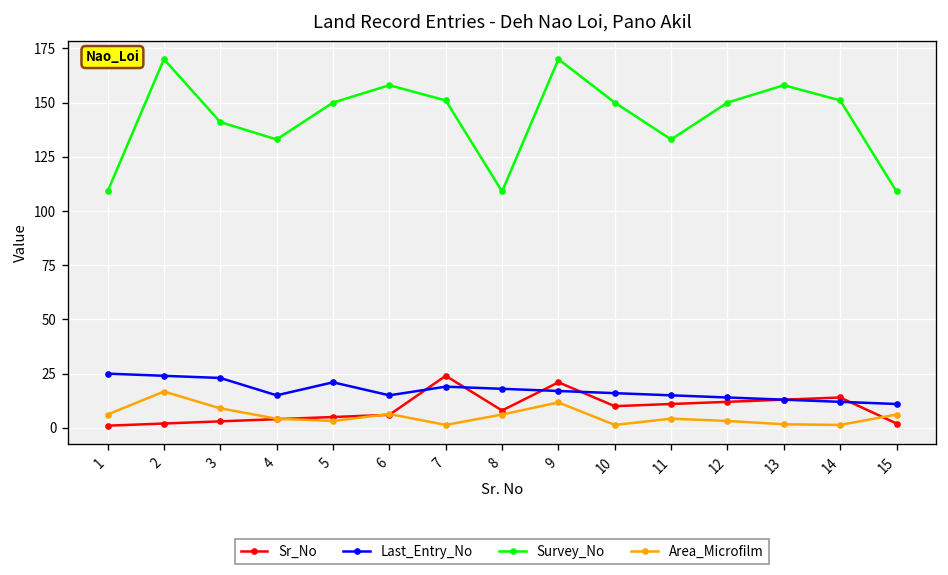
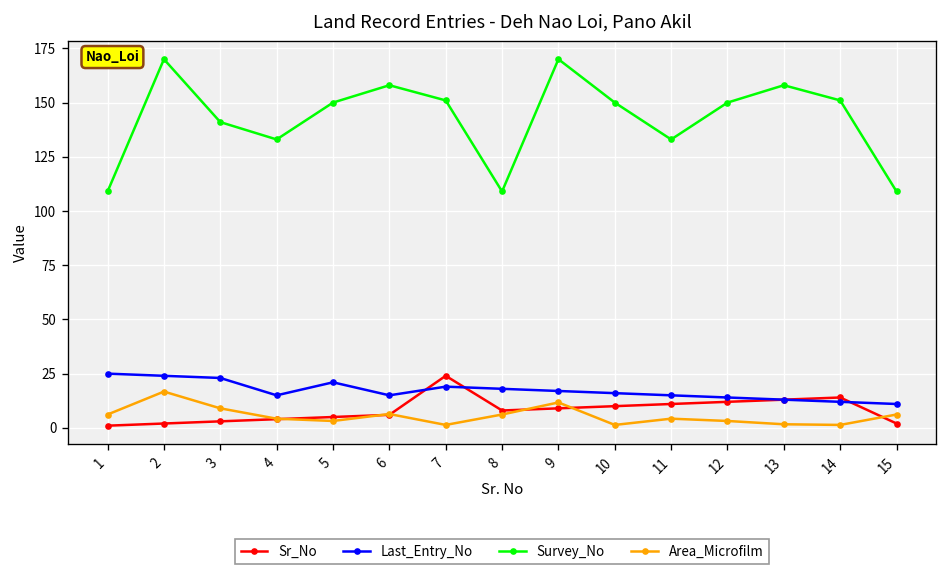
  {
    "Sr_No": {
      "1": 1,
      "2": 2,
      "3": 3,
      "5": 5,
      "7": 24,
      "8": 8,
-     "9": 21,
+     "9": 9,
      "10": 10,
      "11": 11,
      "12": 12,
      "14": 14,
      "15": 2
    },
    "Last_Entry_No": {
      "1": 25,
      "2": 24,
      "3": 23,
      "4": 15,
      "5": 21,
      "6": 15,
      "7": 19,
      "8": 18,
      "9": 17,
      "10": 16,
      "11": 15,
      "12": 14,
      "14": 12,
      "15": 11
    },
    "Survey_No": {
      "1": 109,
      "2": 170,
      "3": 141,
      "4": 133,
      "5": 150,
      "6": 158,
      "7": 151,
      "8": 109,
      "9": 170,
      "10": 150,
      "11": 133,
      "12": 150,
      "13": 158,
      "14": 151,
      "15": 109
    },
    "Area_Microfilm": {
      "1": 6,
      "2": 17,
      "3": 9,
      "5": 3,
      "7": 1,
      "8": 6,
      "9": 12,
      "10": 1,
      "11": 4,
      "12": 3,
      "13": 2,
      "14": 1,
      "15": 6
    }
  }
